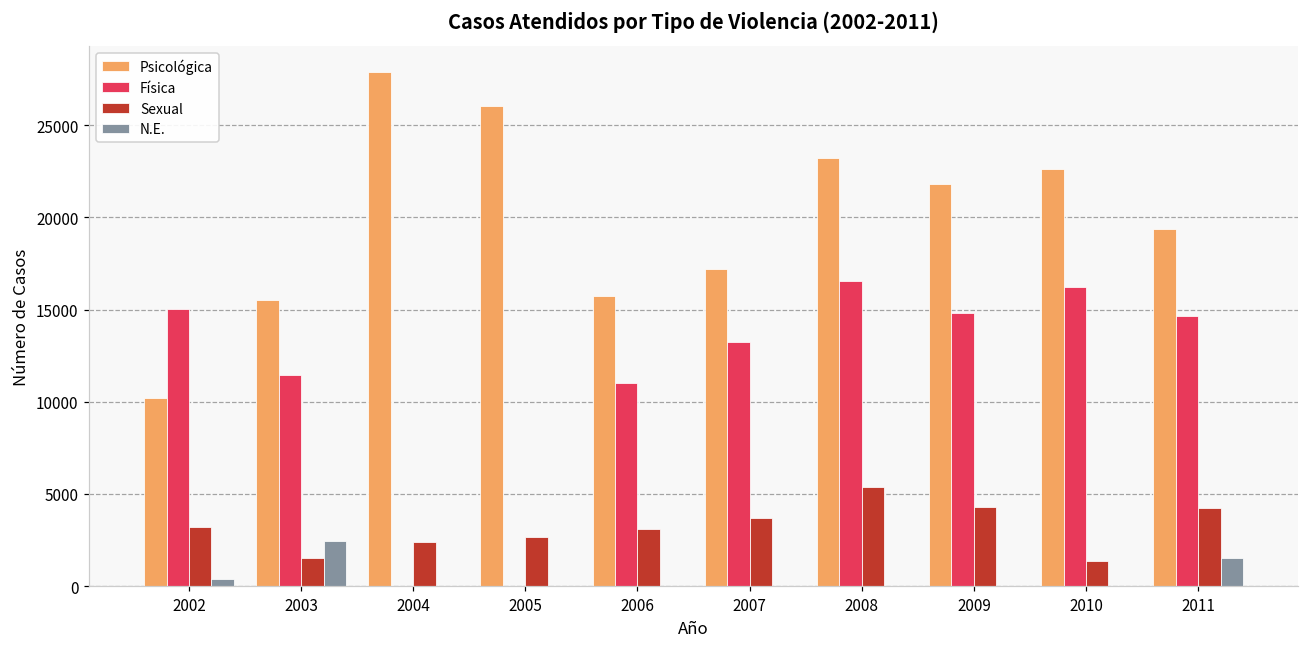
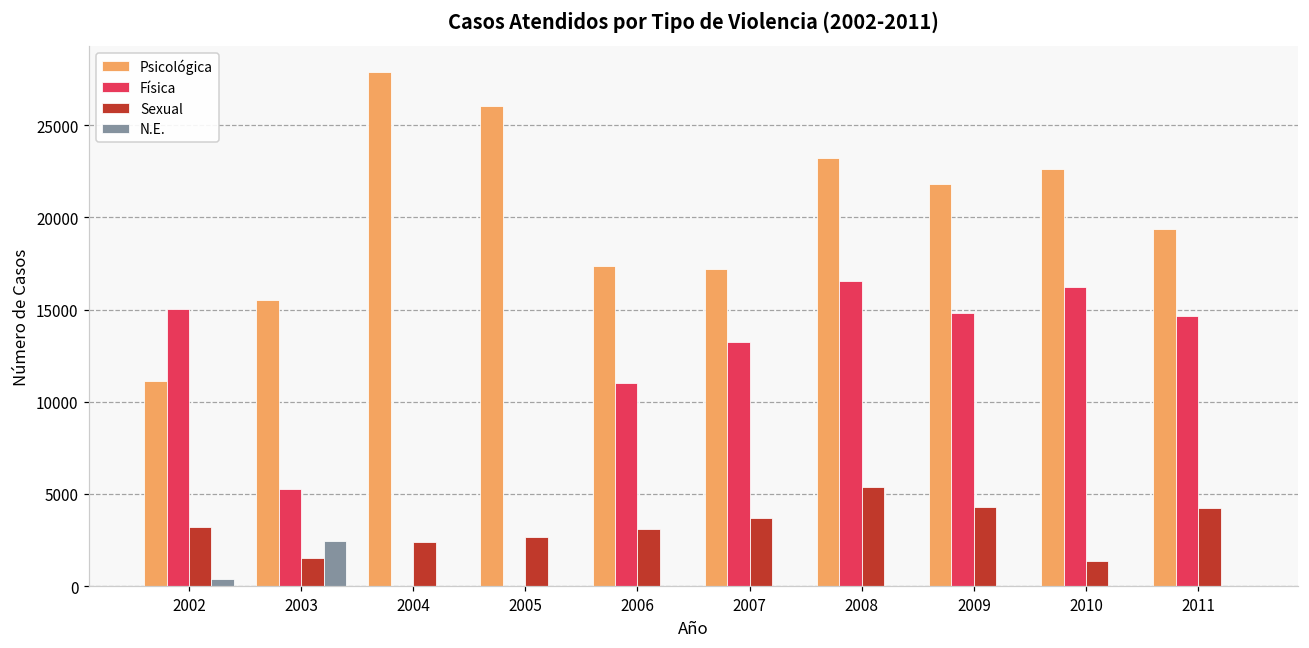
  {
    "Psicológica": {
-     "2002": 10200,
+     "2002": 11100,
      "2003": 15500,
      "2004": 27900,
      "2005": 26000,
-     "2006": 15700,
+     "2006": 17400,
      "2007": 17200,
      "2008": 23200,
      "2009": 21800,
      "2010": 22600,
      "2011": 19400
    },
    "Física": {
      "2002": 15000,
-     "2003": 11500,
+     "2003": 5300,
      "2004": 0,
      "2005": 0,
      "2006": 11000,
      "2007": 13200,
      "2008": 16600,
      "2009": 14800,
      "2010": 16200,
      "2011": 14700
    },
    "Sexual": {
      "2002": 3200,
      "2003": 1500,
      "2004": 2400,
      "2005": 2700,
      "2006": 3100,
      "2007": 3700,
      "2008": 5400,
      "2009": 4300,
      "2010": 1300,
      "2011": 4200
    },
    "N.E.": {
      "2002": 400,
      "2003": 2400,
      "2004": 0,
      "2006": 0,
      "2007": 0,
      "2008": 0,
      "2009": 0,
      "2010": 0,
-     "2011": 1500
+     "2011": 0
    }
  }
